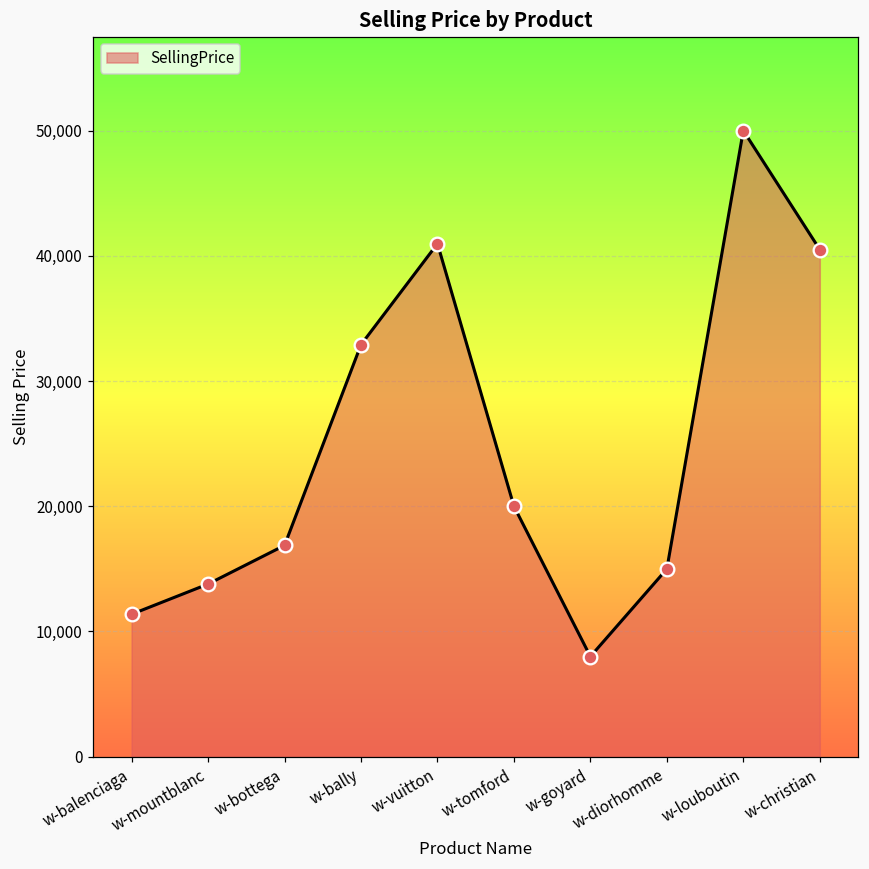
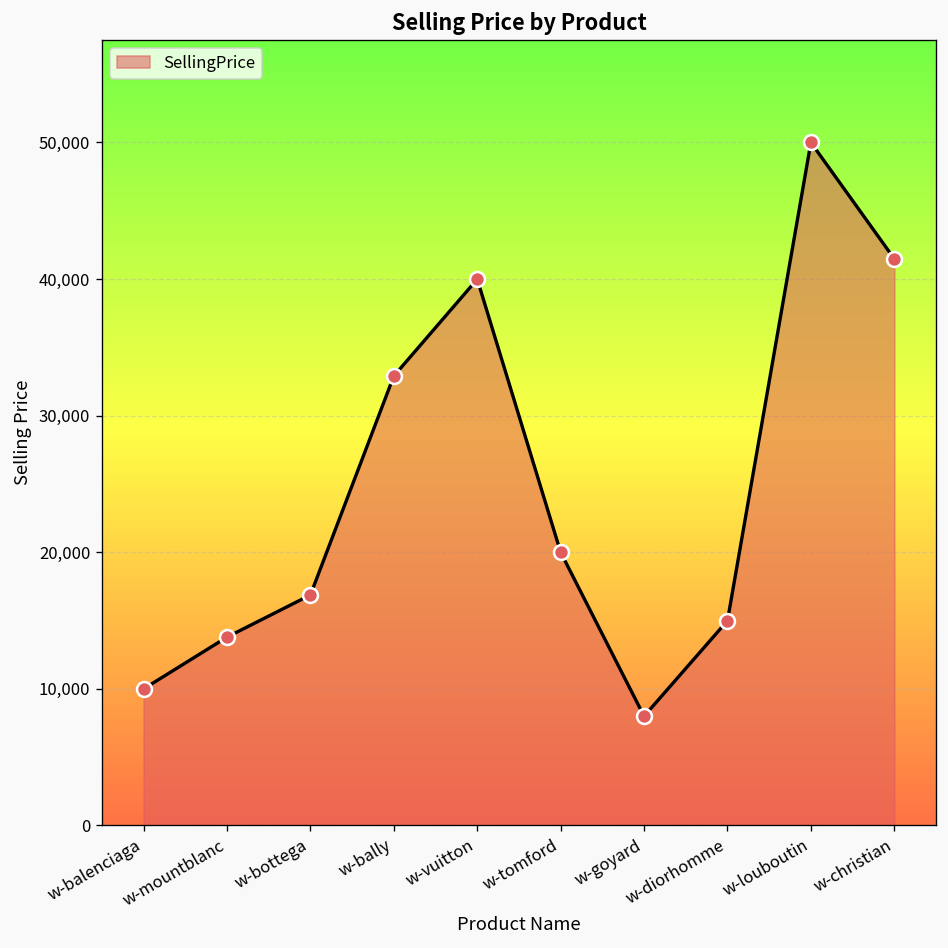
  {
-   "w-balenciaga": "11,400",
+   "w-balenciaga": "10,000",
    "w-mountblanc": "13,800",
    "w-bottega": "16,900",
    "w-bally": "32,900",
-   "w-vuitton": "41,000",
+   "w-vuitton": "40,000",
    "w-tomford": "20,000",
    "w-goyard": "8,000",
    "w-diorhomme": "15,000",
    "w-louboutin": "50,000",
-   "w-christian": "40,500"
+   "w-christian": "41,500"
  }
